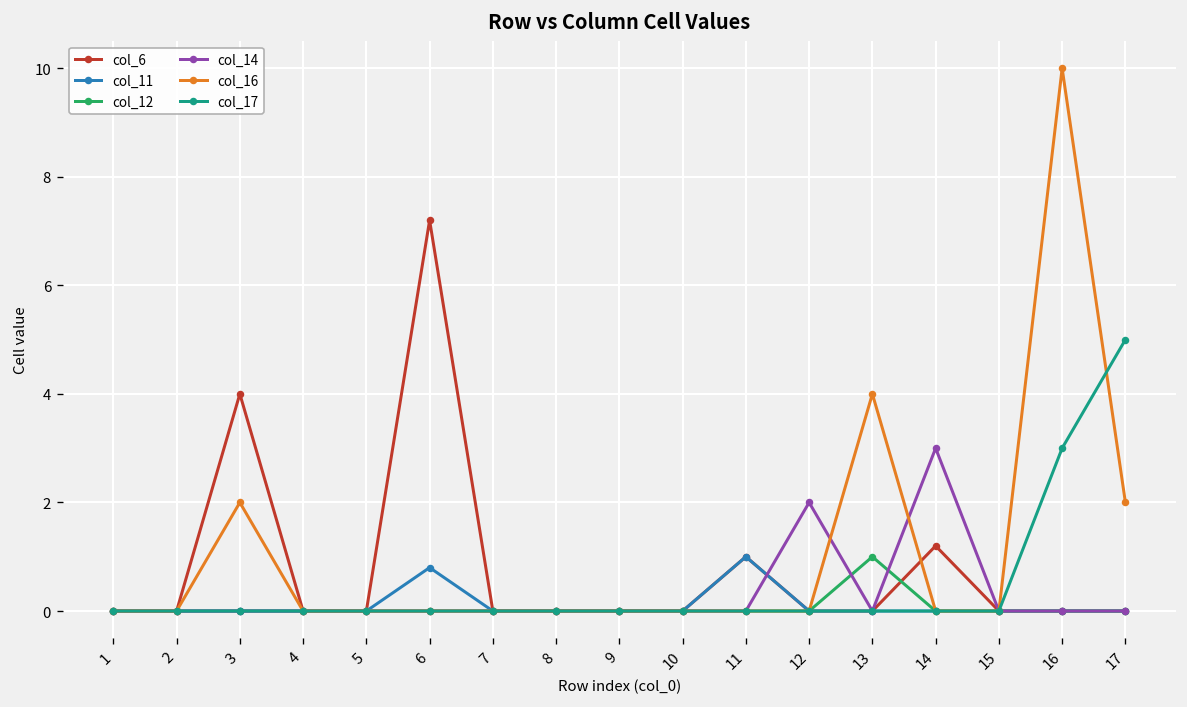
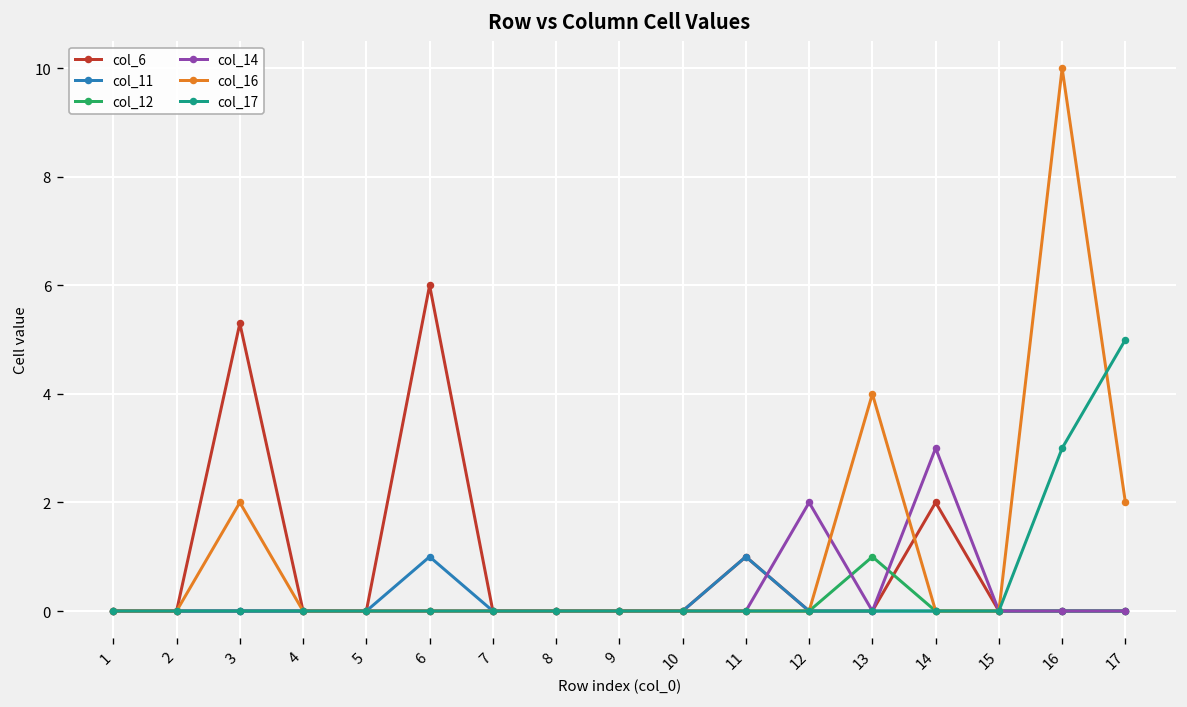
  {
    "col_6": {
-     "3": 4.0,
-     "6": 7.2,
-     "14": 1.2
+     "3": 5.3,
+     "6": 6.0,
+     "14": 2.0
    },
    "col_11": {
-     "6": 0.8
+     "6": 1.0
    },
    "col_14": {
      "12": 2.0,
      "14": 3.0
    },
    "col_16": {
      "3": 2.0,
      "13": 4.0,
      "16": 10.0,
      "17": 2.0
    }
  }
